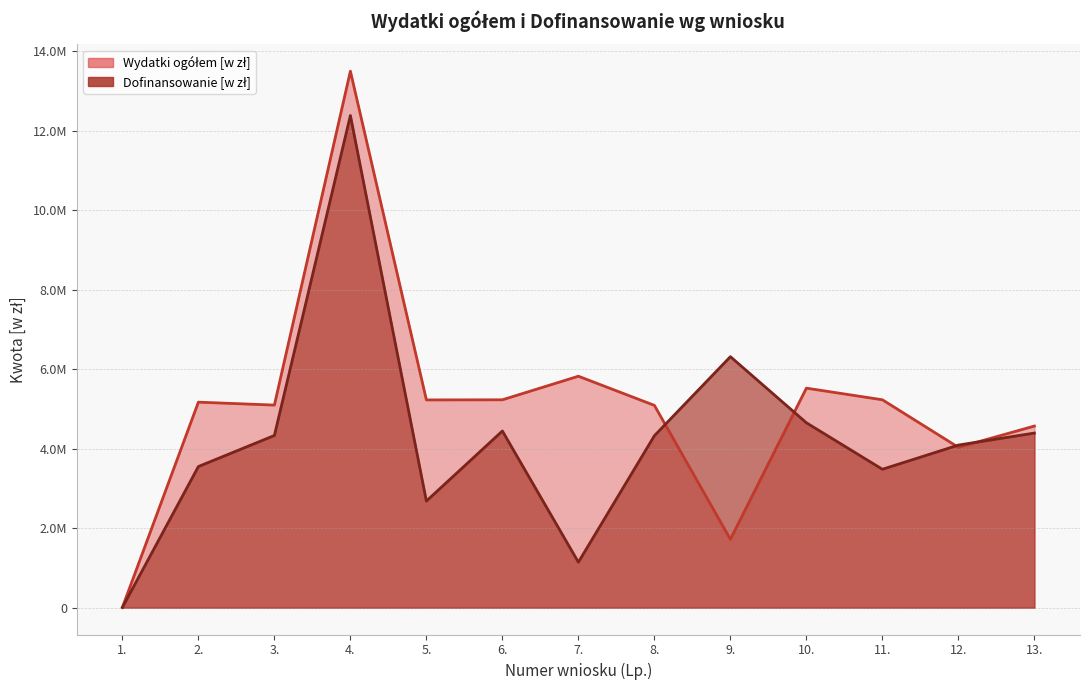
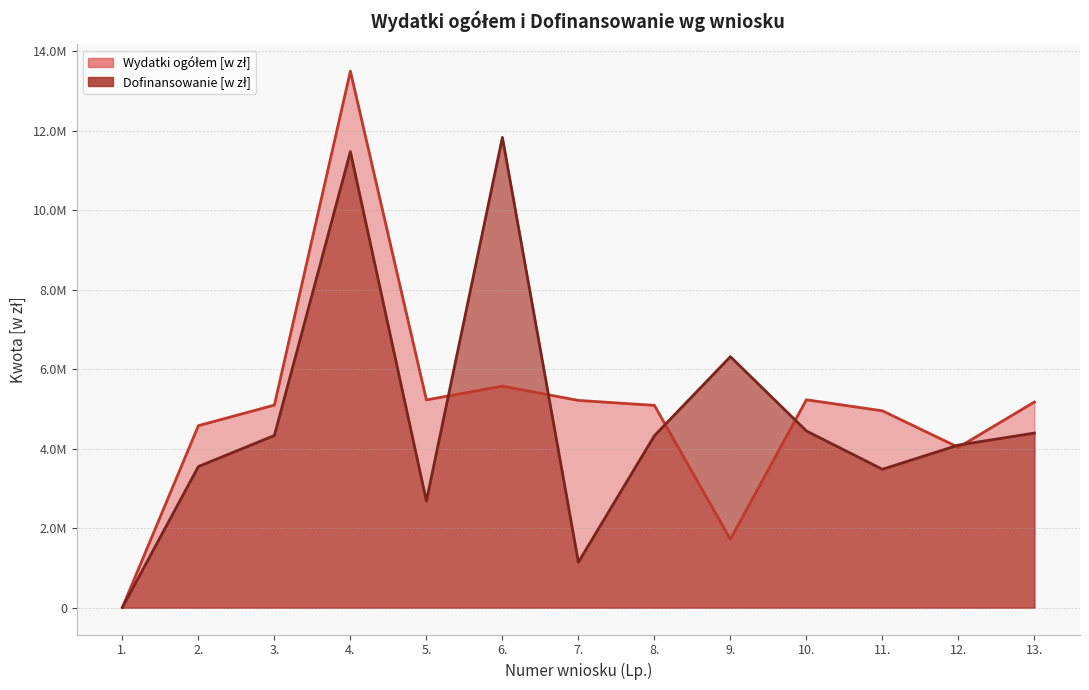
  {
    "Wydatki ogółem [w zł]": {
-     "2.": 5200000,
+     "2.": 4600000,
      "3.": 5100000,
      "4.": 13500000,
      "5.": 5200000,
-     "6.": 5200000,
-     "7.": 5800000,
+     "6.": 5600000,
+     "7.": 5200000,
      "8.": 5100000,
      "9.": 1700000,
-     "10.": 5500000,
-     "11.": 5200000,
-     "13.": 4600000
+     "10.": 5200000,
+     "11.": 5000000,
+     "13.": 5200000
    },
    "Dofinansowanie [w zł]": {
      "2.": 3600000,
      "3.": 4300000,
-     "4.": 12400000,
+     "4.": 11500000,
      "5.": 2700000,
-     "6.": 4400000,
+     "6.": 11800000,
      "7.": 1100000,
      "8.": 4300000,
      "9.": 6300000,
-     "10.": 4700000,
+     "10.": 4400000,
      "11.": 3500000,
      "13.": 4400000
    }
  }
